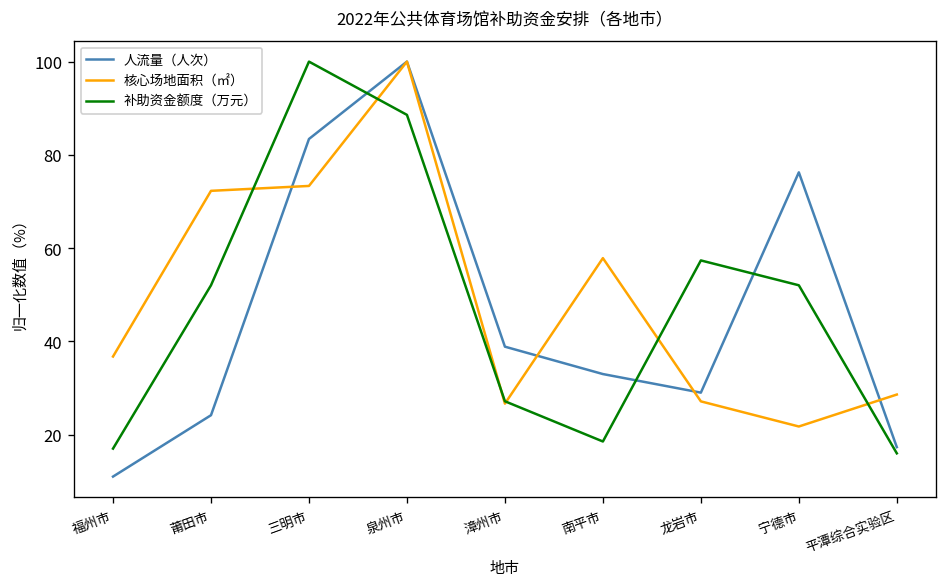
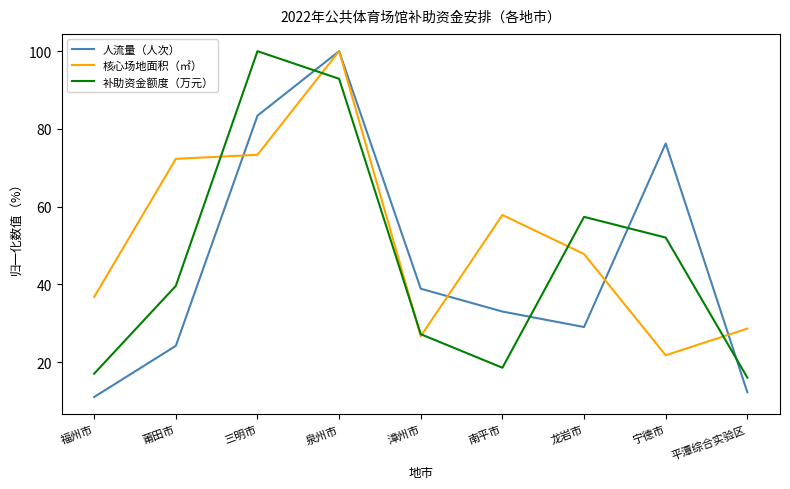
  {
    "人流量（人次）": {
      "福州市": 11,
      "莆田市": 24,
      "三明市": 83,
      "漳州市": 39,
      "南平市": 33,
      "龙岩市": 29,
      "宁德市": 76,
-     "平潭综合实验区": 17
+     "平潭综合实验区": 12
    },
    "核心场地面积（㎡）": {
      "福州市": 37,
      "莆田市": 72,
      "三明市": 73,
      "南平市": 58,
-     "龙岩市": 27,
+     "龙岩市": 48,
      "宁德市": 22,
      "平潭综合实验区": 29
    },
    "补助资金额度（万元）": {
      "福州市": 17,
-     "莆田市": 52,
+     "莆田市": 40,
      "三明市": 100,
-     "泉州市": 89,
+     "泉州市": 93,
      "南平市": 19,
      "龙岩市": 57,
      "宁德市": 52,
      "平潭综合实验区": 16
    }
  }
